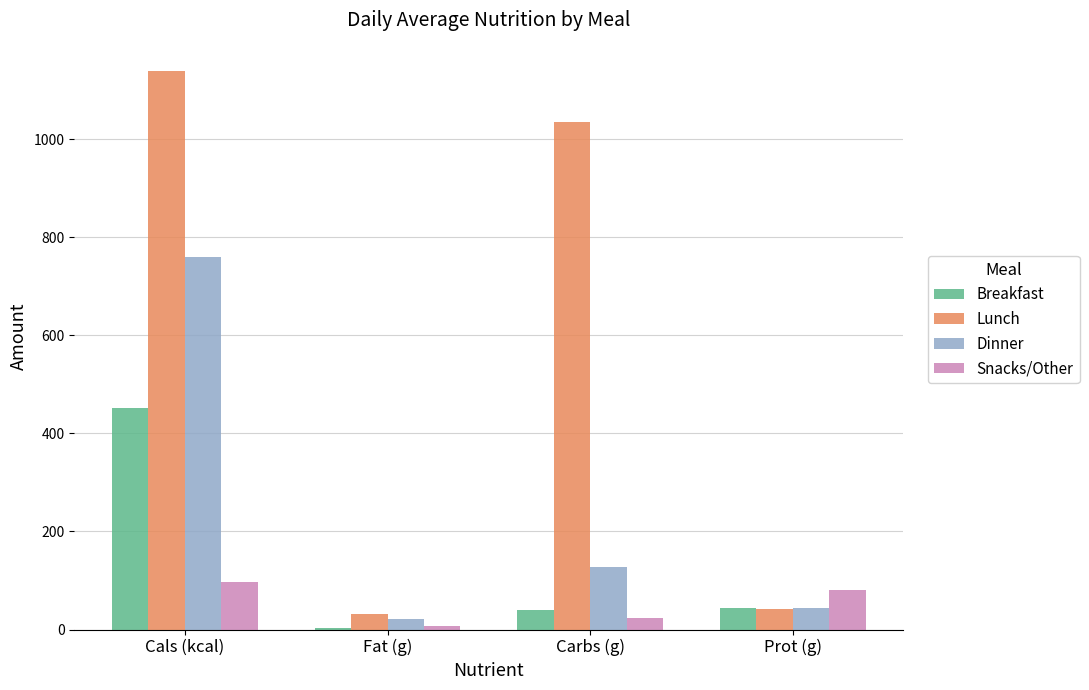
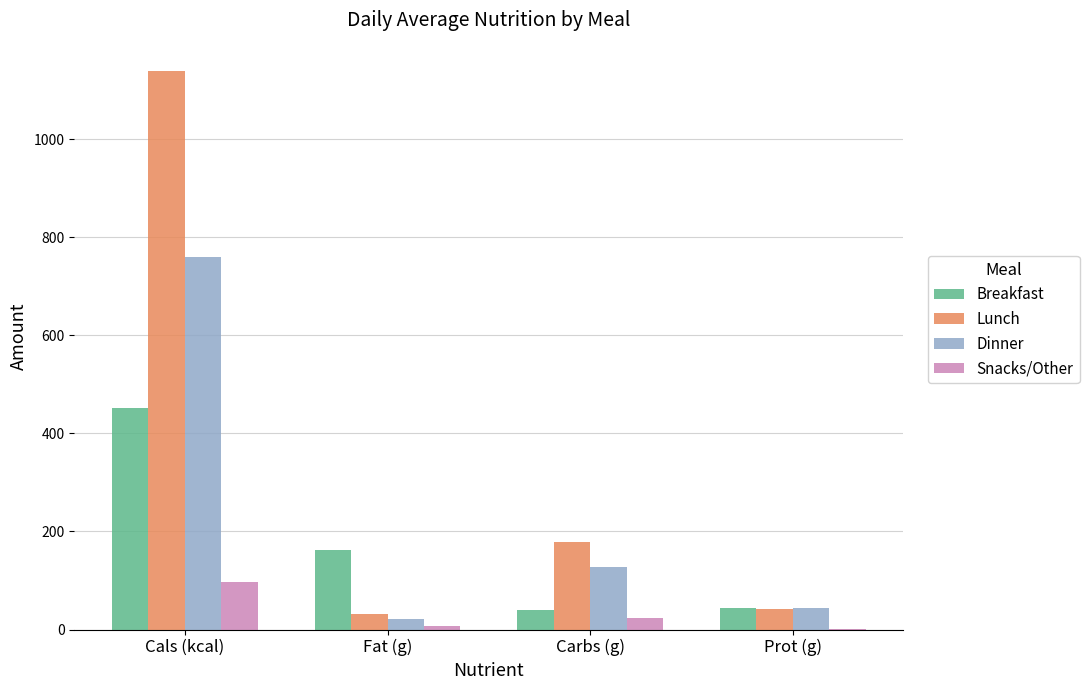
  {
    "Breakfast": {
      "Cals (kcal)": 450,
-     "Fat (g)": 0,
+     "Fat (g)": 160,
      "Carbs (g)": 40,
      "Prot (g)": 40
    },
    "Lunch": {
      "Cals (kcal)": 1140,
      "Fat (g)": 30,
-     "Carbs (g)": 1040,
+     "Carbs (g)": 180,
      "Prot (g)": 40
    },
    "Dinner": {
      "Cals (kcal)": 760,
      "Fat (g)": 20,
      "Carbs (g)": 130,
      "Prot (g)": 40
    },
    "Snacks/Other": {
      "Cals (kcal)": 100,
      "Fat (g)": 10,
      "Carbs (g)": 20,
-     "Prot (g)": 80
+     "Prot (g)": 0
    }
  }
